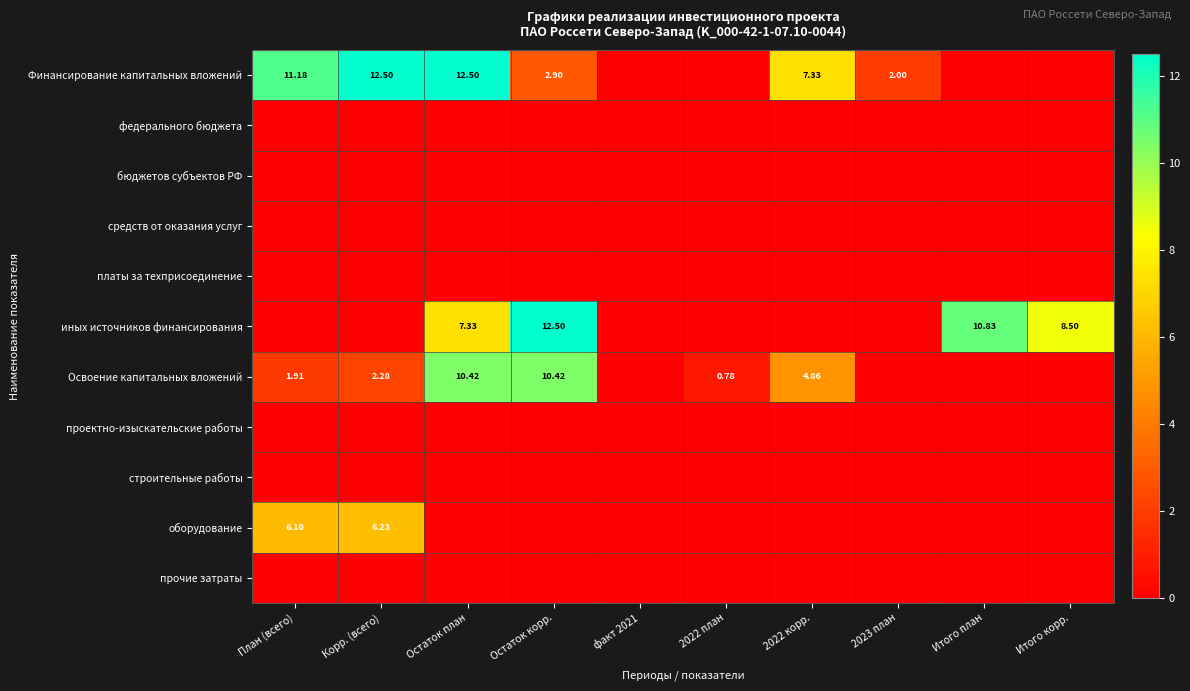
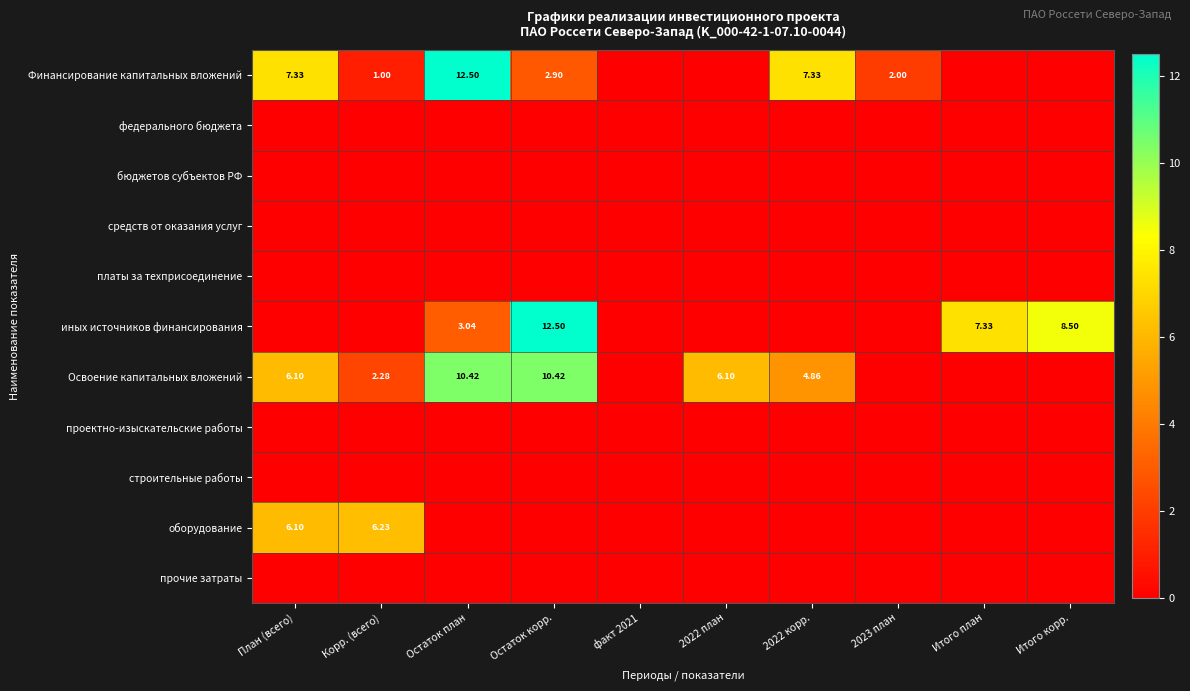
  {
    "Финансирование капитальных вложений": {
-     "План (всего)": 11.18,
-     "Корр. (всего)": 12.50,
+     "План (всего)": 7.33,
+     "Корр. (всего)": 1.00,
      "Остаток план": 12.50,
      "Остаток корр.": 2.90,
      "2022 корр.": 7.33,
      "2023 план": 2.00
    },
    "иных источников финансирования": {
-     "Остаток план": 7.33,
+     "Остаток план": 3.04,
      "Остаток корр.": 12.50,
-     "Итого план": 10.83,
+     "Итого план": 7.33,
      "Итого корр.": 8.50
    },
    "Освоение капитальных вложений": {
-     "План (всего)": 1.91,
+     "План (всего)": 6.10,
      "Корр. (всего)": 2.28,
      "Остаток план": 10.42,
      "Остаток корр.": 10.42,
-     "2022 план": 0.78,
+     "2022 план": 6.10,
      "2022 корр.": 4.86
    },
    "оборудование": {
      "План (всего)": 6.10,
      "Корр. (всего)": 6.23
    }
  }
